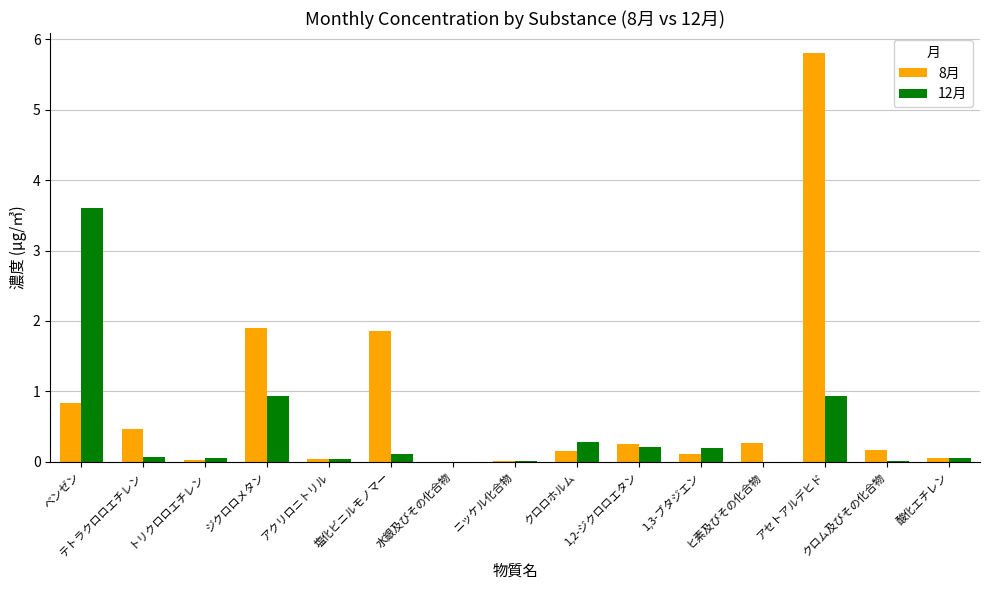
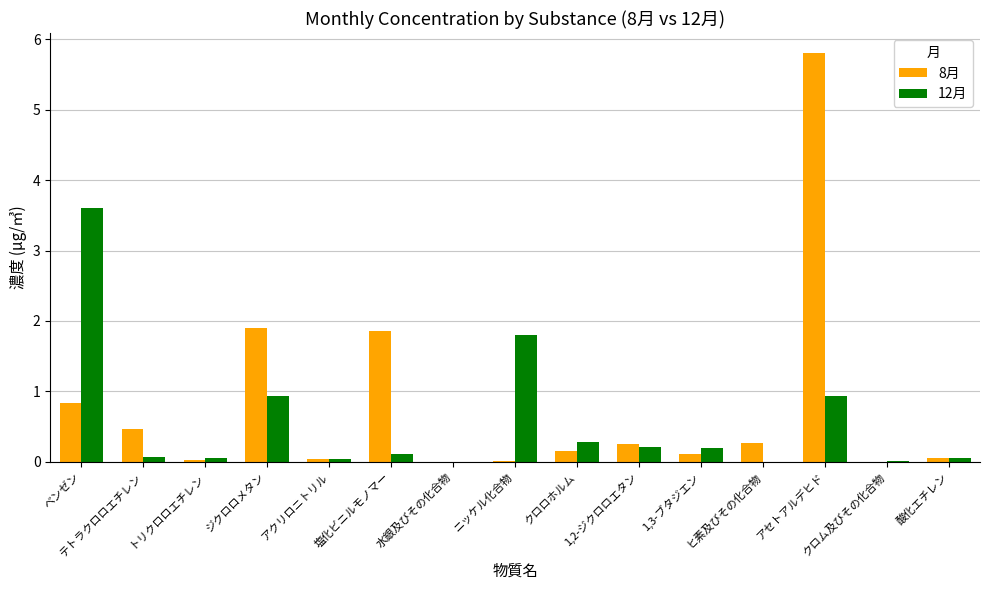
  {
    "8月": {
      "ベンゼン": 0.8,
      "テトラクロロエチレン": 0.5,
      "ジクロロメタン": 1.9,
      "アクリロニトリル": 0.0,
      "塩化ビニルモノマー": 1.9,
      "クロロホルム": 0.2,
      "1,2-ジクロロエタン": 0.3,
      "1,3-ブタジエン": 0.1,
      "ヒ素及びその化合物": 0.3,
      "アセトアルデヒド": 5.8,
-     "クロム及びその化合物": 0.2,
+     "クロム及びその化合物": 0.0,
      "酸化エチレン": 0.1
    },
    "12月": {
      "ベンゼン": 3.6,
      "テトラクロロエチレン": 0.1,
      "トリクロロエチレン": 0.1,
      "ジクロロメタン": 0.9,
      "塩化ビニルモノマー": 0.1,
-     "ニッケル化合物": 0.0,
+     "ニッケル化合物": 1.8,
      "クロロホルム": 0.3,
      "1,2-ジクロロエタン": 0.2,
      "1,3-ブタジエン": 0.2,
      "アセトアルデヒド": 0.9,
      "酸化エチレン": 0.1
    }
  }
